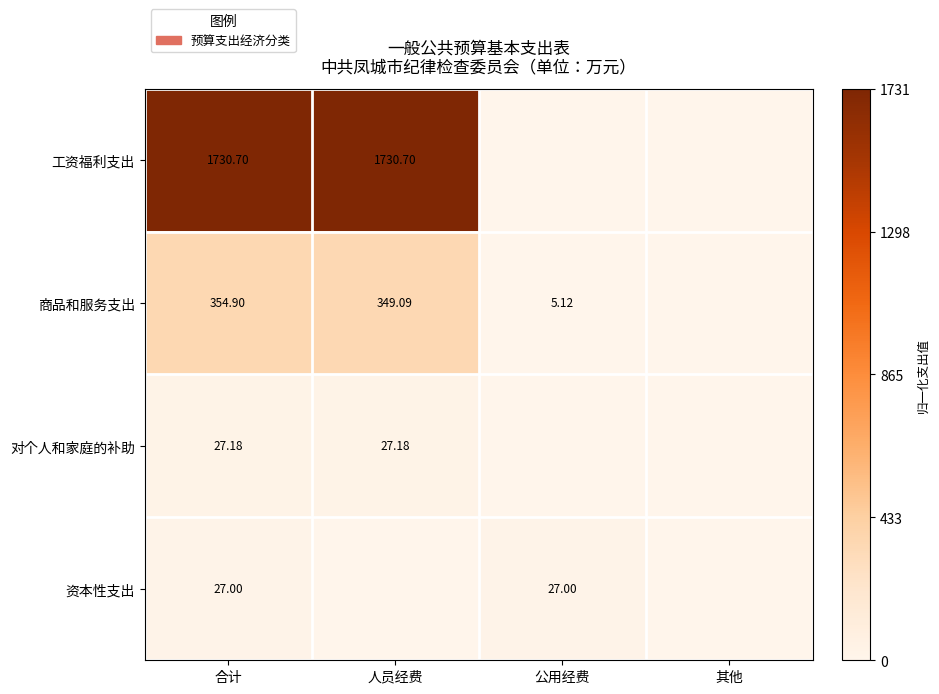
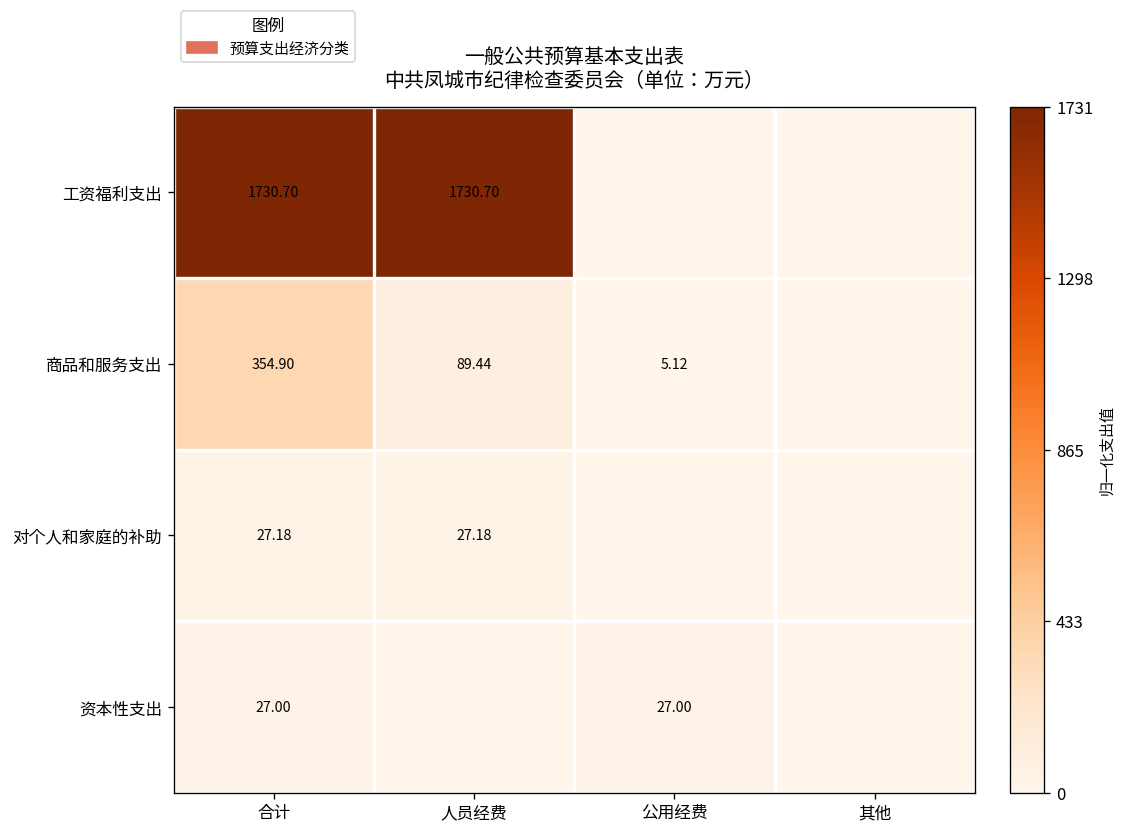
  {
    "工资福利支出": {
      "合计": 1730.70,
      "人员经费": 1730.70
    },
    "商品和服务支出": {
      "合计": 354.90,
-     "人员经费": 349.09,
+     "人员经费": 89.44,
      "公用经费": 5.12
    },
    "对个人和家庭的补助": {
      "合计": 27.18,
      "人员经费": 27.18
    },
    "资本性支出": {
      "合计": 27.00,
      "公用经费": 27.00
    }
  }
